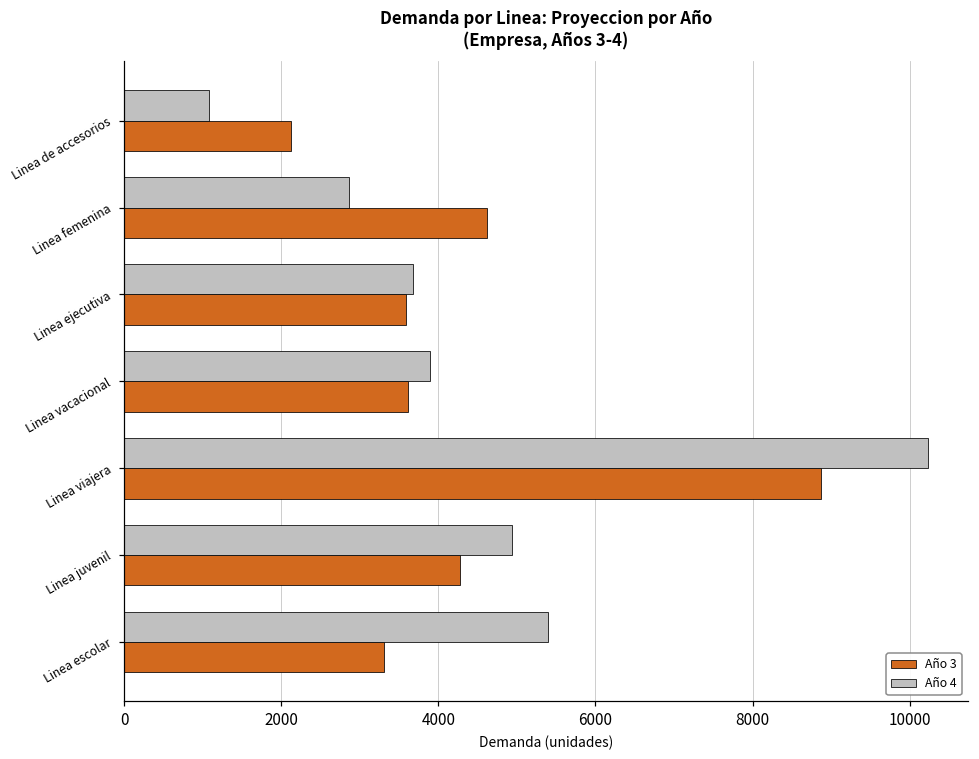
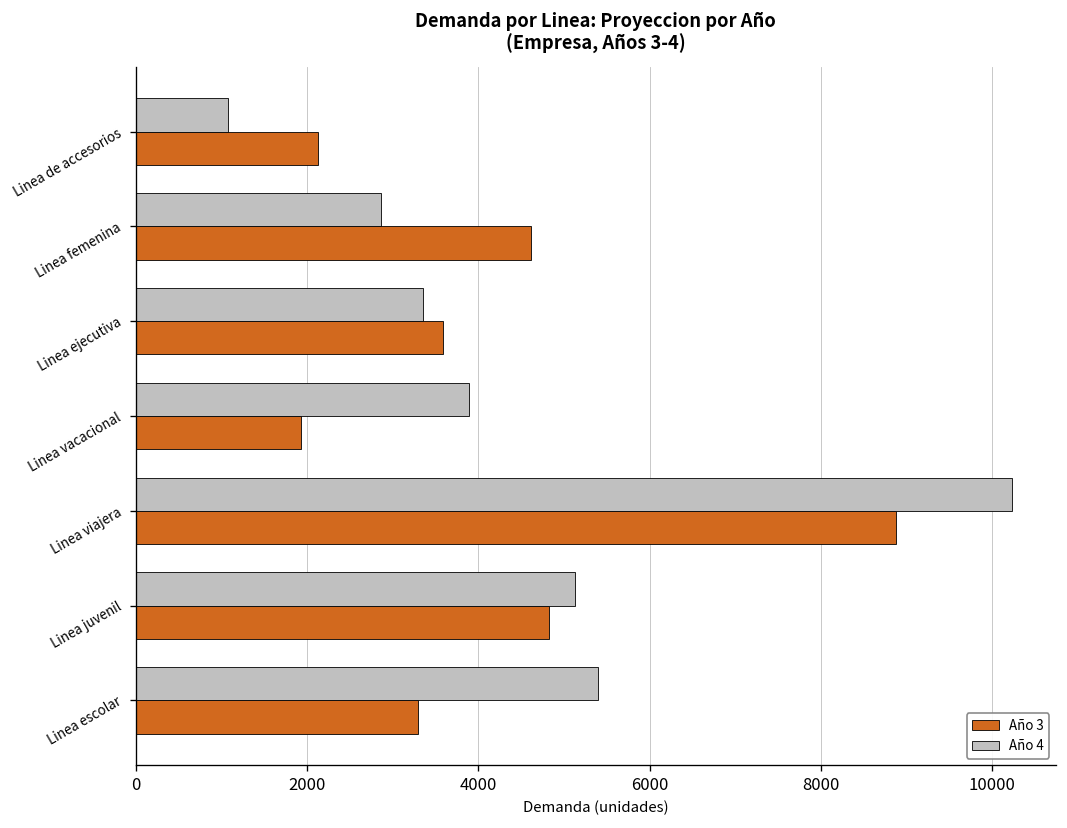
  {
    "Año 3": {
      "Linea de accesorios": 2100,
      "Linea femenina": 4600,
      "Linea ejecutiva": 3600,
-     "Linea vacacional": 3600,
+     "Linea vacacional": 1900,
      "Linea viajera": 8900,
-     "Linea juvenil": 4300,
+     "Linea juvenil": 4800,
      "Linea escolar": 3300
    },
    "Año 4": {
      "Linea de accesorios": 1100,
      "Linea femenina": 2900,
-     "Linea ejecutiva": 3700,
+     "Linea ejecutiva": 3400,
      "Linea vacacional": 3900,
      "Linea viajera": 10200,
-     "Linea juvenil": 4900,
+     "Linea juvenil": 5100,
      "Linea escolar": 5400
    }
  }
